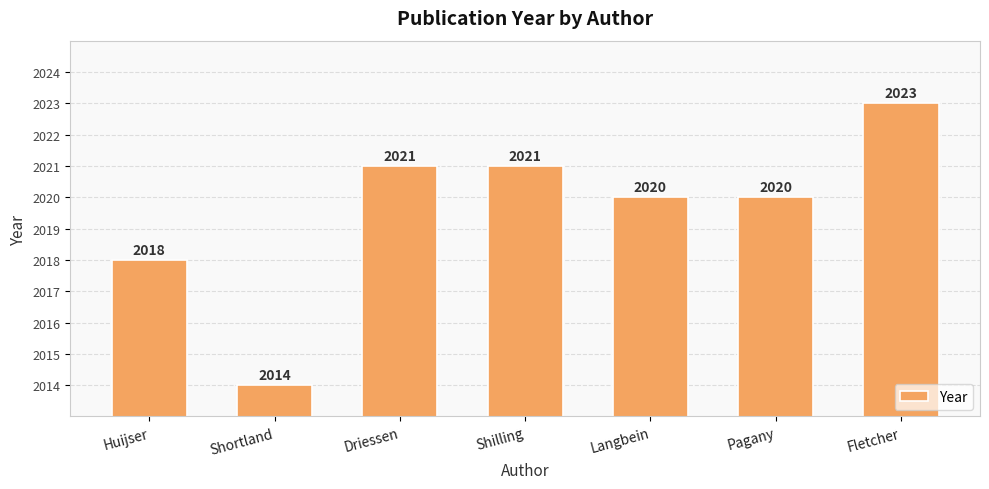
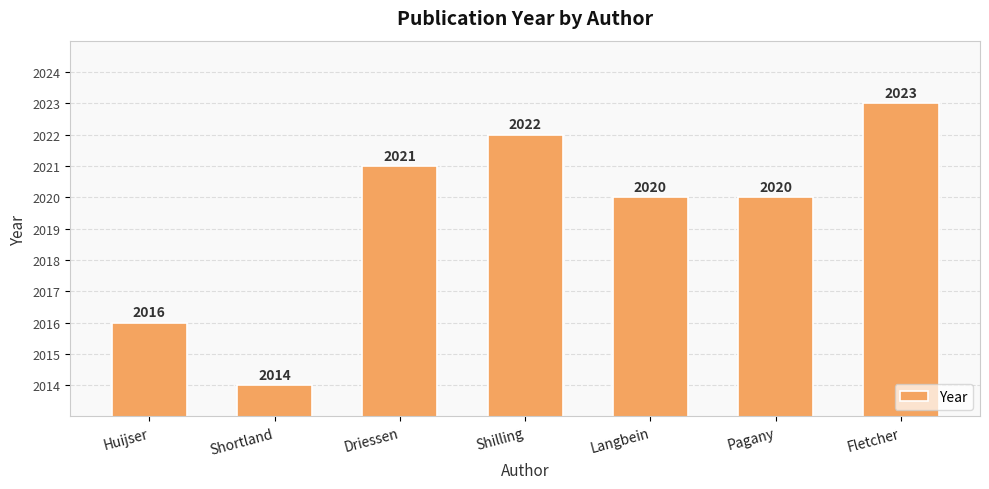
  {
-   "Huijser": 2018,
+   "Huijser": 2016,
    "Shortland": 2014,
    "Driessen": 2021,
-   "Shilling": 2021,
+   "Shilling": 2022,
    "Langbein": 2020,
    "Pagany": 2020,
    "Fletcher": 2023
  }
